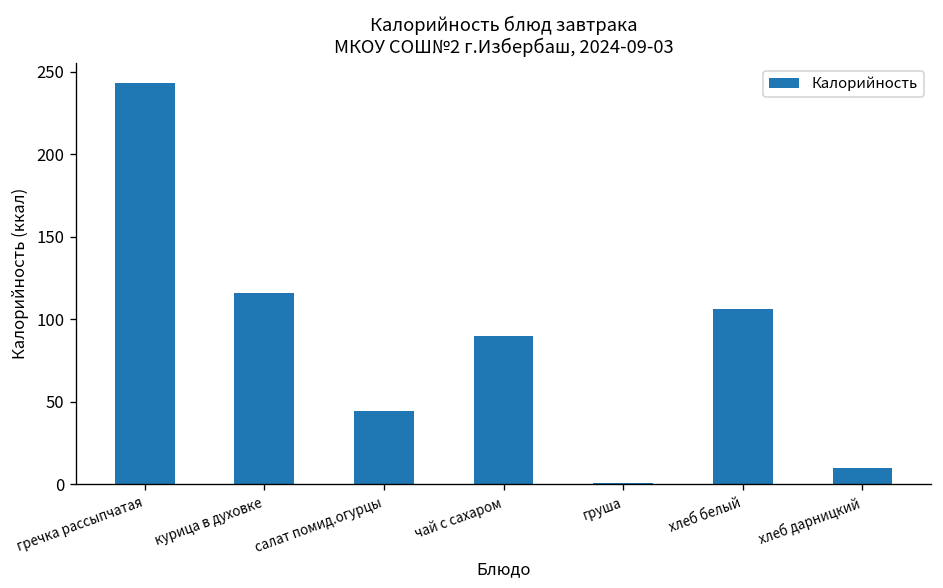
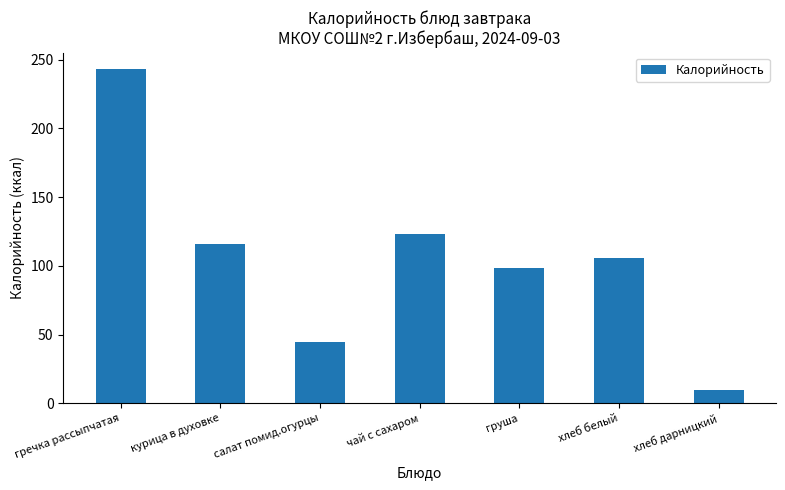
  {
    "гречка рассыпчатая": 243,
    "курица в духовке": 116,
    "салат помид.огурцы": 45,
-   "чай с сахаром": 90,
-   "груша": 1,
+   "чай с сахаром": 123,
+   "груша": 98,
    "хлеб белый": 106,
    "хлеб дарницкий": 10
  }
